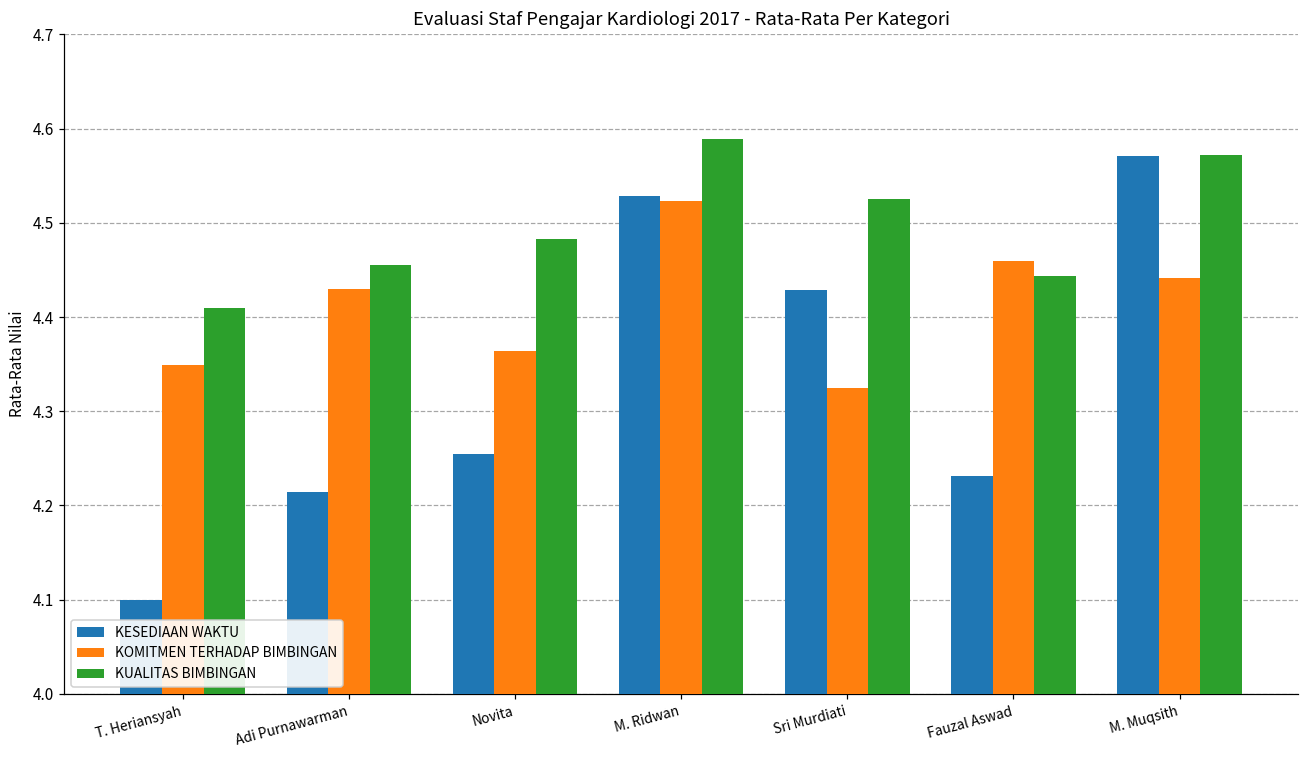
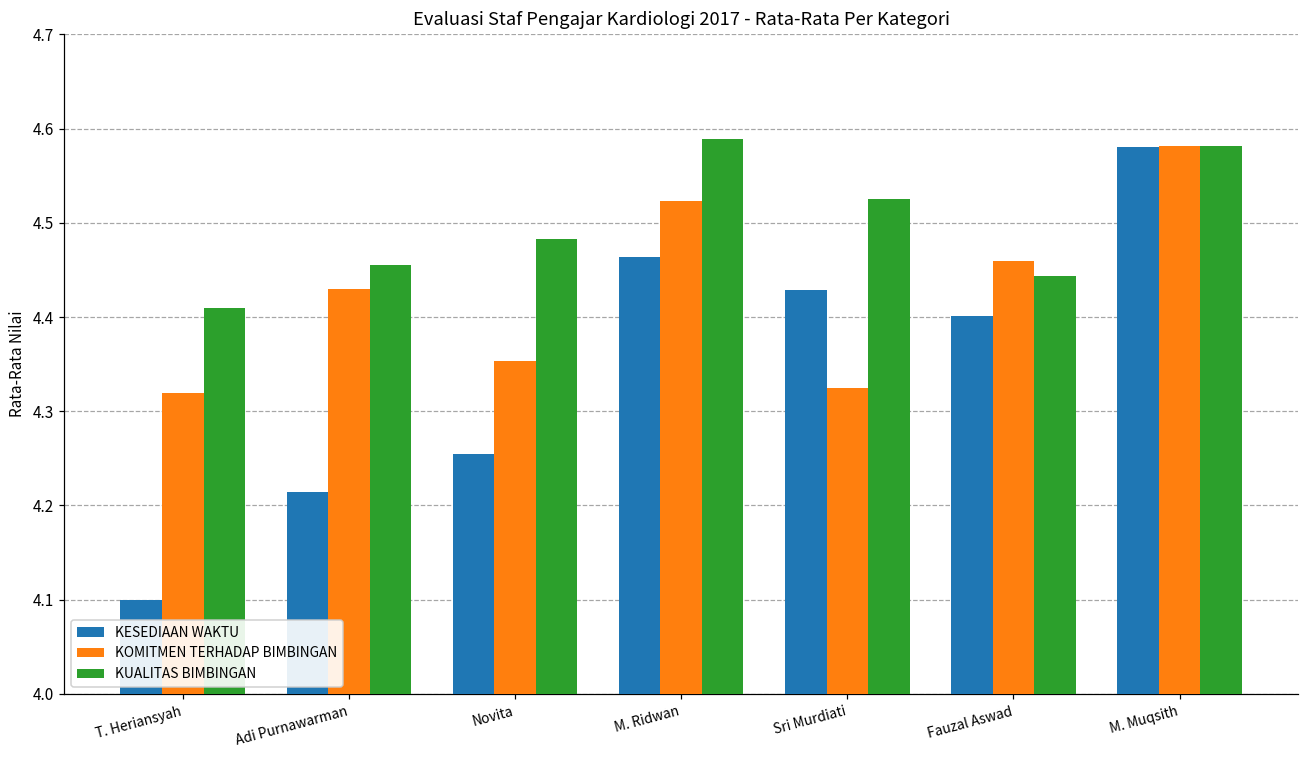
  {
    "KESEDIAAN WAKTU": {
      "T. Heriansyah": 4.10,
      "Adi Purnawarman": 4.21,
      "Novita": 4.25,
-     "M. Ridwan": 4.53,
+     "M. Ridwan": 4.46,
      "Sri Murdiati": 4.43,
-     "Fauzal Aswad": 4.23,
-     "M. Muqsith": 4.57
+     "Fauzal Aswad": 4.40,
+     "M. Muqsith": 4.58
    },
    "KOMITMEN TERHADAP BIMBINGAN": {
-     "T. Heriansyah": 4.35,
+     "T. Heriansyah": 4.32,
      "Adi Purnawarman": 4.43,
-     "Novita": 4.36,
+     "Novita": 4.35,
      "M. Ridwan": 4.52,
      "Sri Murdiati": 4.32,
      "Fauzal Aswad": 4.46,
-     "M. Muqsith": 4.44
+     "M. Muqsith": 4.58
    },
    "KUALITAS BIMBINGAN": {
      "T. Heriansyah": 4.41,
      "Adi Purnawarman": 4.46,
      "Novita": 4.48,
      "M. Ridwan": 4.59,
      "Sri Murdiati": 4.53,
      "Fauzal Aswad": 4.44,
-     "M. Muqsith": 4.57
+     "M. Muqsith": 4.58
    }
  }
